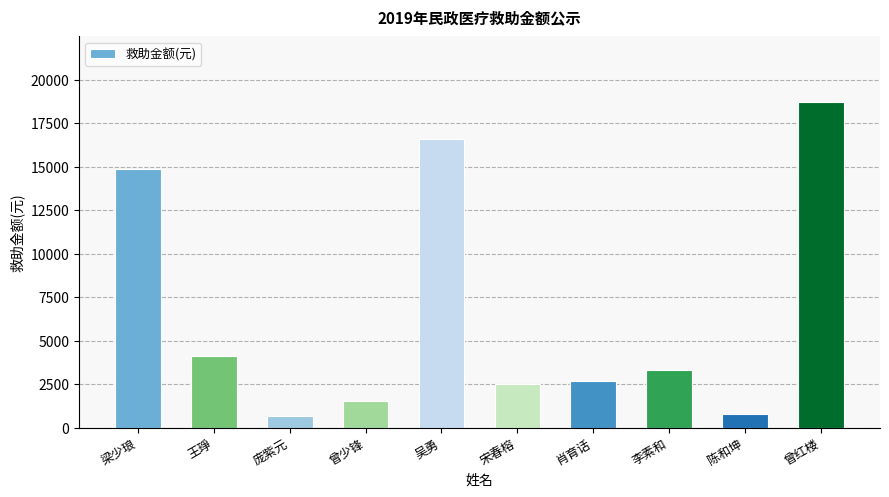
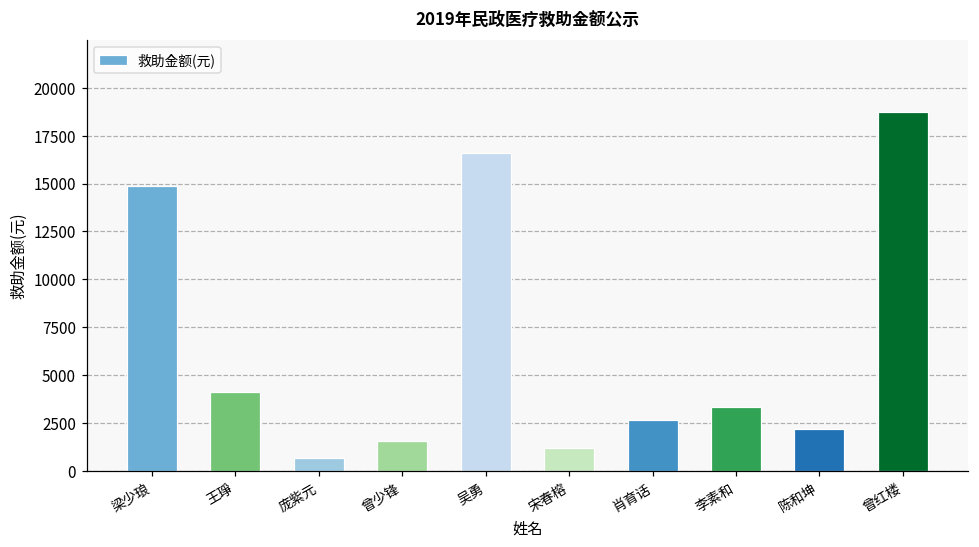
  {
    "梁少琅": 14900,
    "王琤": 4100,
    "庞紫元": 700,
    "曾少锋": 1600,
    "吴勇": 16600,
-   "宋春榕": 2500,
+   "宋春榕": 1200,
    "肖育话": 2700,
    "李素和": 3300,
-   "陈和坤": 800,
+   "陈和坤": 2200,
    "曾红楼": 18700
  }
